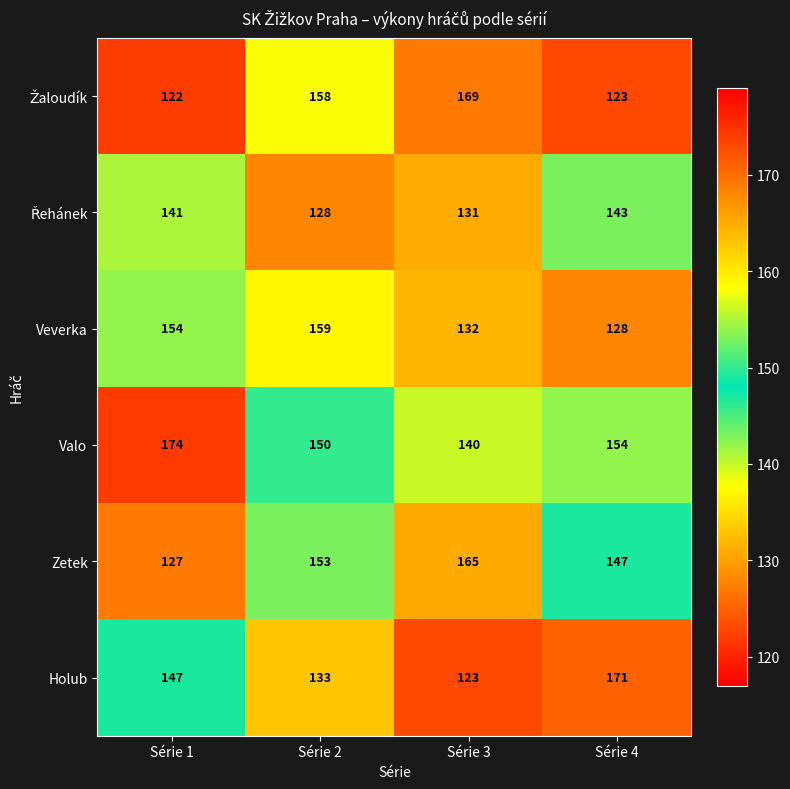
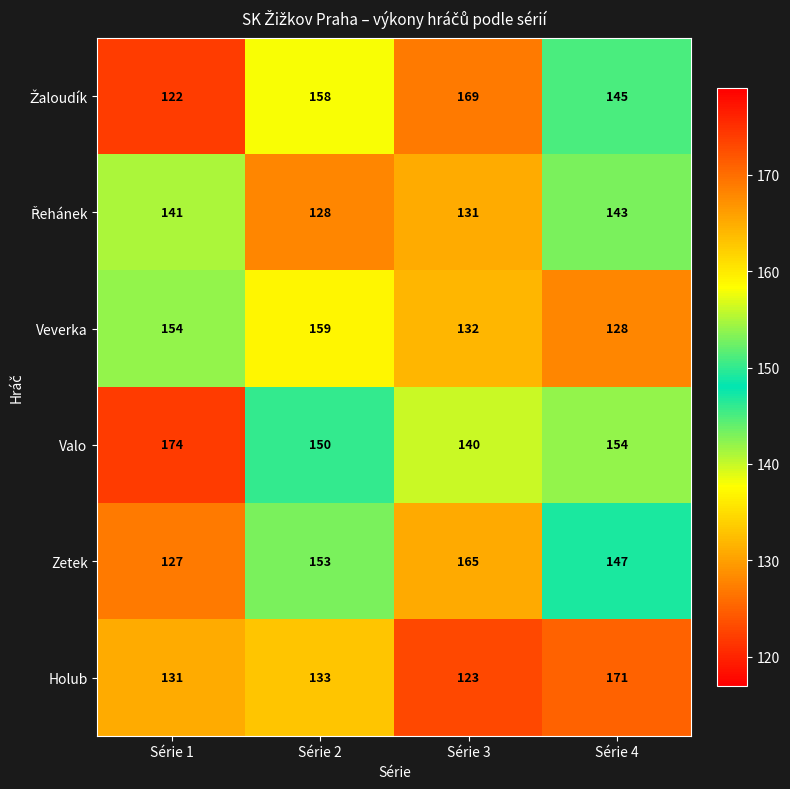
  {
    "Žaloudík": {
      "Série 1": 122,
      "Série 2": 158,
      "Série 3": 169,
-     "Série 4": 123
+     "Série 4": 145
    },
    "Řehánek": {
      "Série 1": 141,
      "Série 2": 128,
      "Série 3": 131,
      "Série 4": 143
    },
    "Veverka": {
      "Série 1": 154,
      "Série 2": 159,
      "Série 3": 132,
      "Série 4": 128
    },
    "Valo": {
      "Série 1": 174,
      "Série 2": 150,
      "Série 3": 140,
      "Série 4": 154
    },
    "Zetek": {
      "Série 1": 127,
      "Série 2": 153,
      "Série 3": 165,
      "Série 4": 147
    },
    "Holub": {
-     "Série 1": 147,
+     "Série 1": 131,
      "Série 2": 133,
      "Série 3": 123,
      "Série 4": 171
    }
  }
